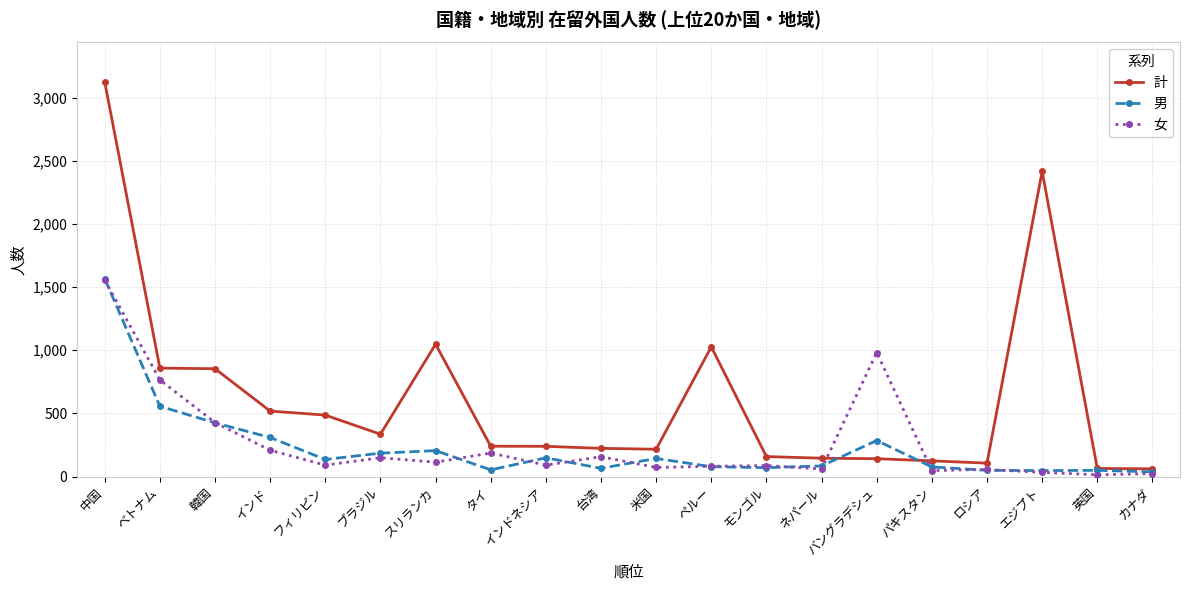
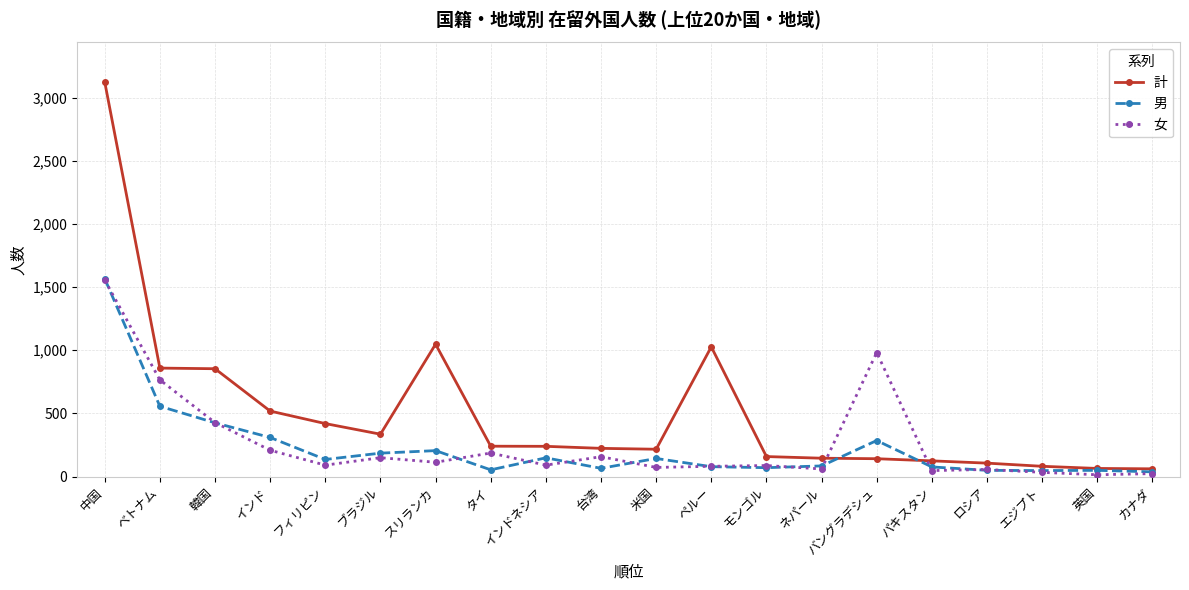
  {
    "計": {
      "中国": "3,120",
      "ベトナム": "860",
      "韓国": "850",
      "インド": "520",
-     "フィリピン": "490",
+     "フィリピン": "420",
      "ブラジル": "340",
      "スリランカ": "1,050",
      "タイ": "240",
      "インドネシア": "240",
      "台湾": "220",
      "米国": "220",
      "ペルー": "1,030",
      "モンゴル": "160",
      "ネパール": "150",
      "バングラデシュ": "140",
      "パキスタン": "130",
      "ロシア": "110",
-     "エジプト": "2,420",
+     "エジプト": "80",
      "カナダ": "60"
    },
    "男": {
      "ベトナム": "560",
      "インド": "310",
      "フィリピン": "140",
      "ブラジル": "190",
      "スリランカ": "210",
      "タイ": "50",
      "インドネシア": "150",
      "台湾": "70",
      "米国": "140",
      "ネパール": "90",
      "バングラデシュ": "290",
      "パキスタン": "80"
    },
    "女": {
      "ベトナム": "770",
      "インド": "210",
      "フィリピン": "90",
      "ブラジル": "150",
      "スリランカ": "110",
      "タイ": "190",
      "インドネシア": "90",
      "台湾": "160",
      "米国": "70",
      "ネパール": "60",
      "バングラデシュ": "980",
      "パキスタン": "50",
      "英国": "20"
    }
  }
